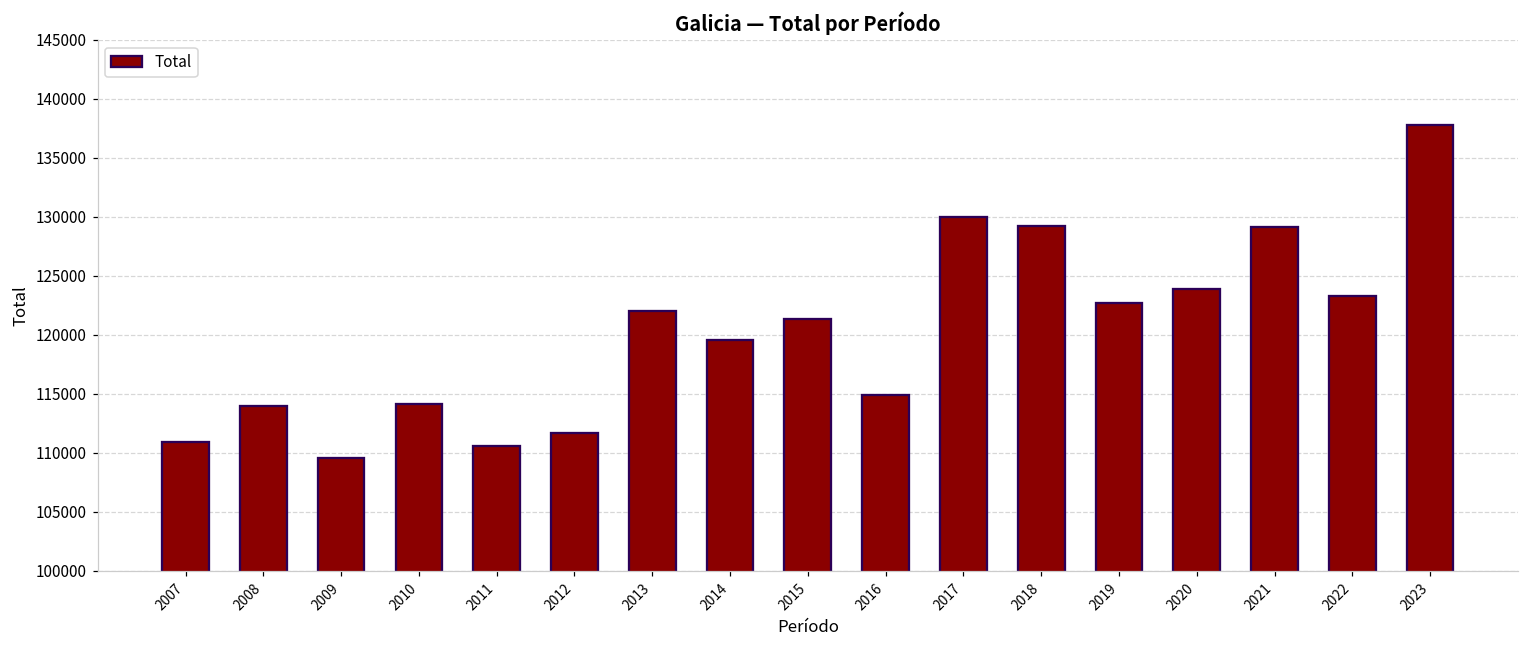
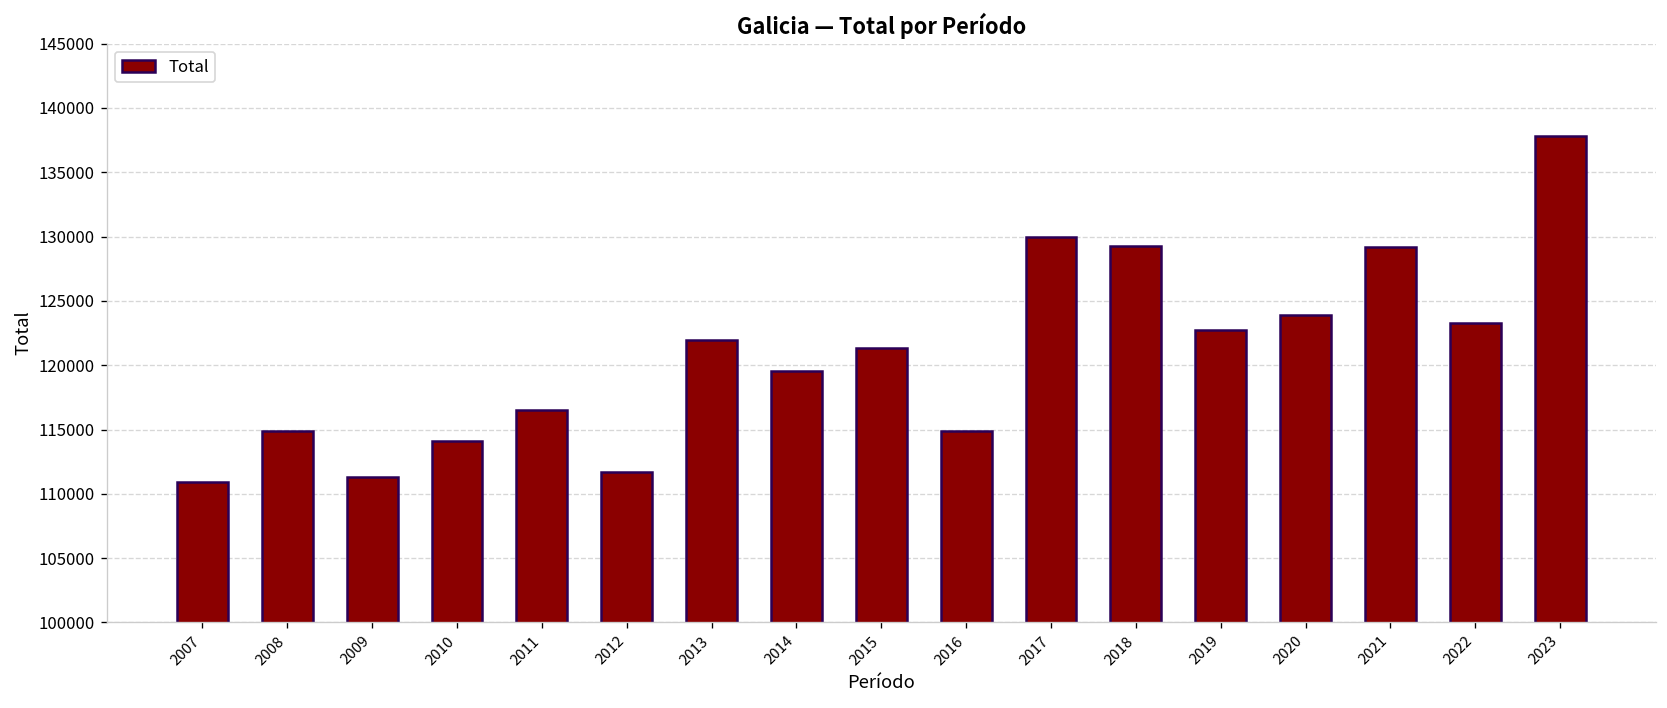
  {
    "2007": 110900,
-   "2008": 113900,
-   "2009": 109600,
+   "2008": 114900,
+   "2009": 111300,
    "2010": 114100,
-   "2011": 110500,
+   "2011": 116600,
    "2012": 111700,
    "2013": 122000,
    "2014": 119600,
    "2015": 121300,
    "2016": 114900,
    "2017": 129900,
    "2018": 129200,
    "2019": 122700,
    "2020": 123900,
    "2021": 129200,
    "2022": 123300,
    "2023": 137800
  }
